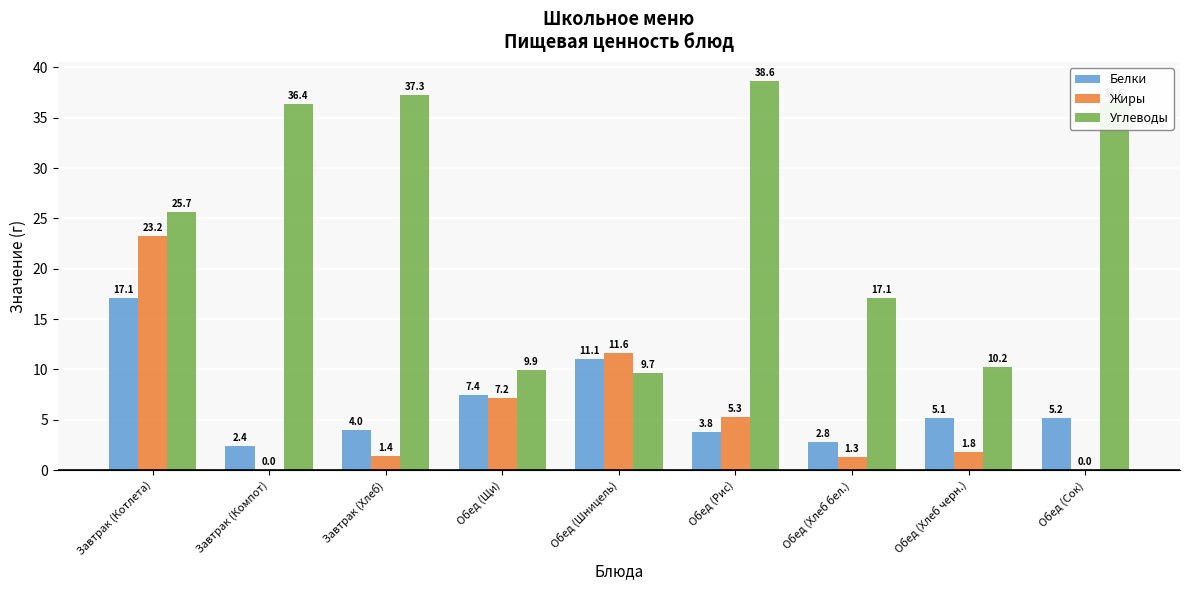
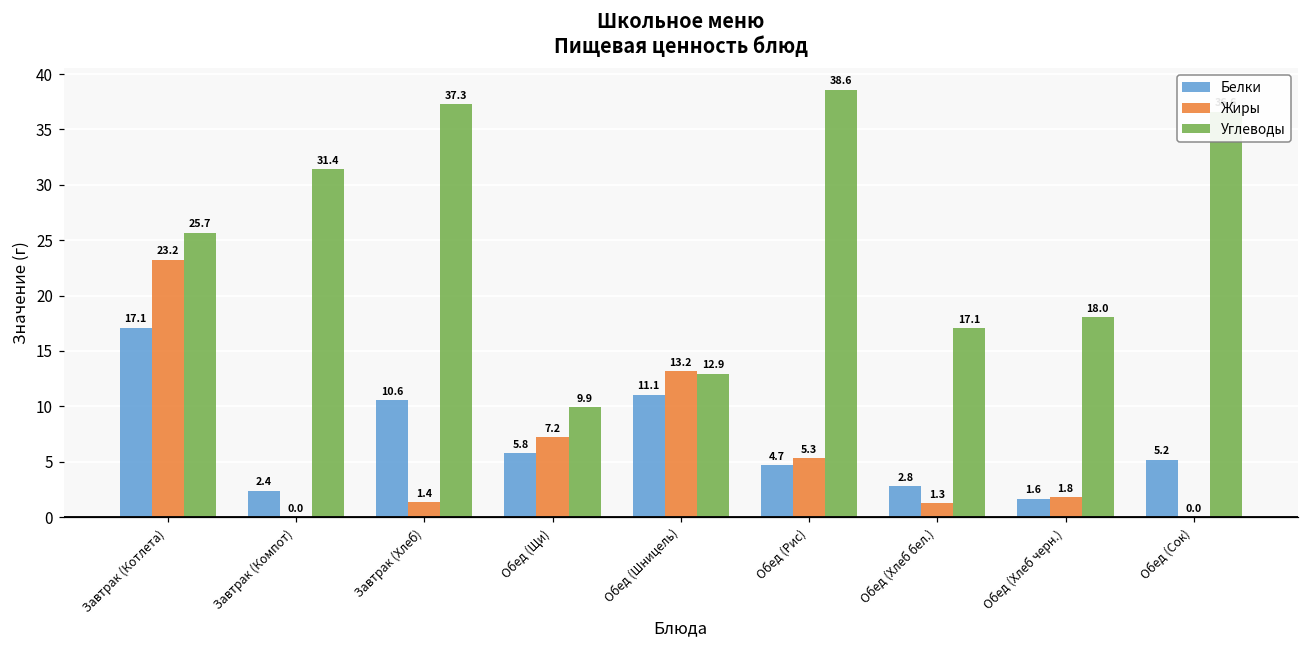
  {
    "Белки": {
      "Завтрак (Котлета)": 17.1,
      "Завтрак (Компот)": 2.4,
-     "Завтрак (Хлеб)": 4.0,
-     "Обед (Щи)": 7.4,
+     "Завтрак (Хлеб)": 10.6,
+     "Обед (Щи)": 5.8,
      "Обед (Шницель)": 11.1,
-     "Обед (Рис)": 3.8,
+     "Обед (Рис)": 4.7,
      "Обед (Хлеб бел.)": 2.8,
-     "Обед (Хлеб черн.)": 5.1,
+     "Обед (Хлеб черн.)": 1.6,
      "Обед (Сок)": 5.2
    },
    "Жиры": {
      "Завтрак (Котлета)": 23.2,
      "Завтрак (Компот)": 0.0,
      "Завтрак (Хлеб)": 1.4,
      "Обед (Щи)": 7.2,
-     "Обед (Шницель)": 11.6,
+     "Обед (Шницель)": 13.2,
      "Обед (Рис)": 5.3,
      "Обед (Хлеб бел.)": 1.3,
      "Обед (Хлеб черн.)": 1.8,
      "Обед (Сок)": 0.0
    },
    "Углеводы": {
      "Завтрак (Котлета)": 25.7,
-     "Завтрак (Компот)": 36.4,
+     "Завтрак (Компот)": 31.4,
      "Завтрак (Хлеб)": 37.3,
      "Обед (Щи)": 9.9,
-     "Обед (Шницель)": 9.7,
+     "Обед (Шницель)": 12.9,
      "Обед (Рис)": 38.6,
      "Обед (Хлеб бел.)": 17.1,
-     "Обед (Хлеб черн.)": 10.2
+     "Обед (Хлеб черн.)": 18.0
    }
  }
